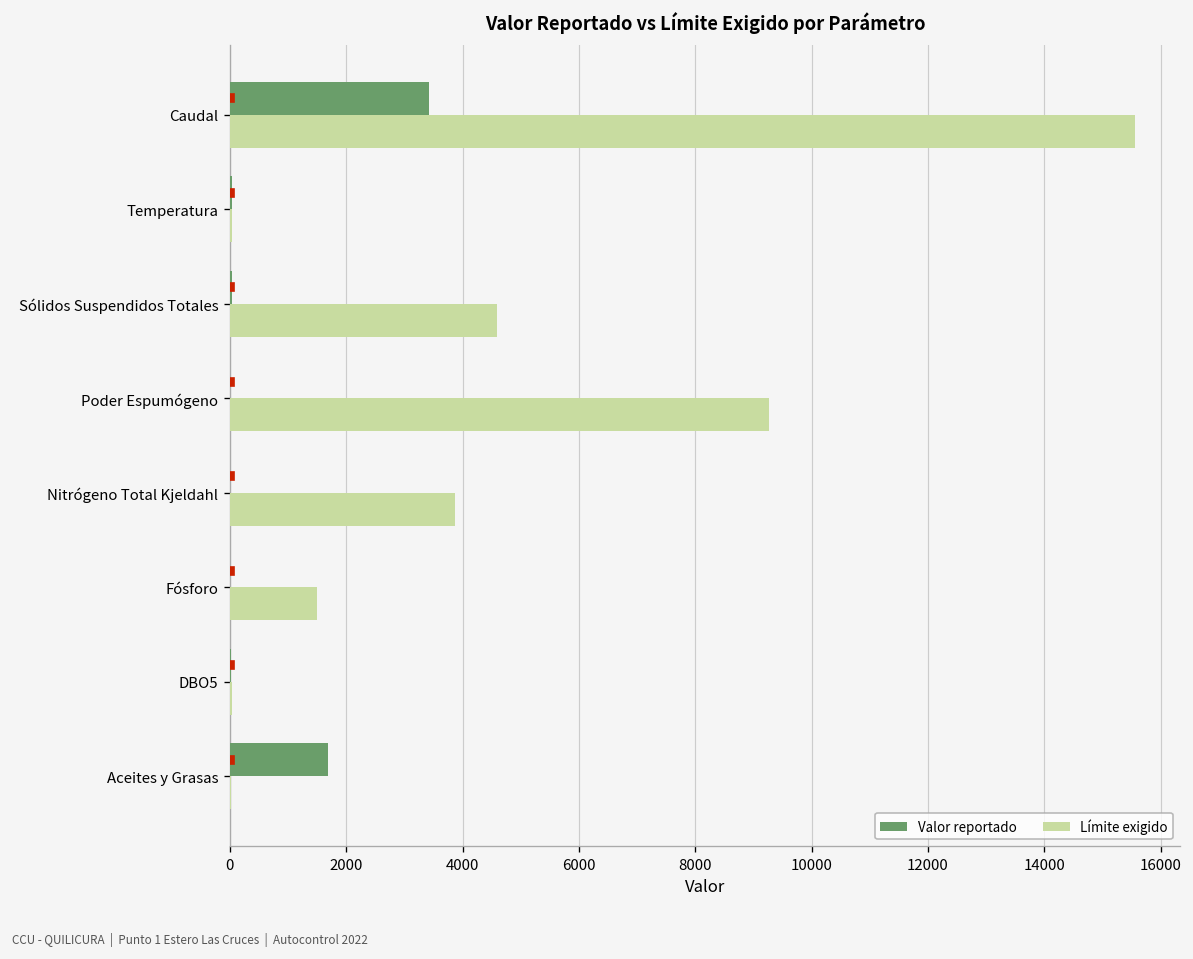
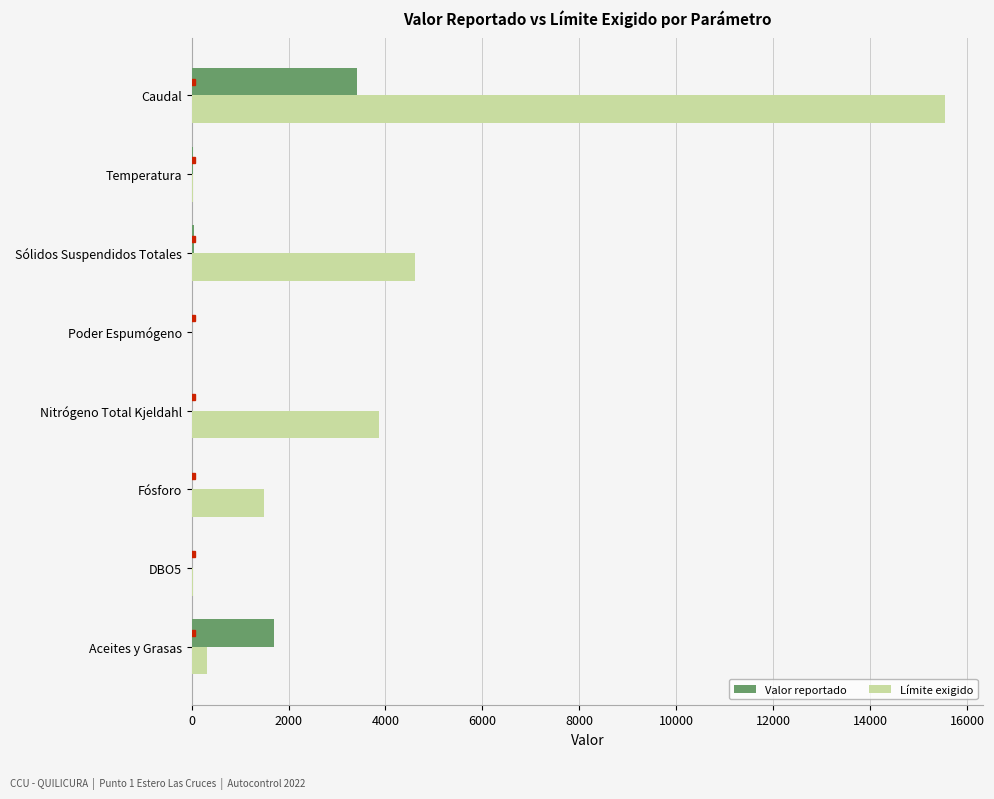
  {
    "Valor reportado": {
      "Caudal": 3400,
      "Aceites y Grasas": 1700
    },
    "Límite exigido": {
      "Caudal": 15600,
      "Sólidos Suspendidos Totales": 4600,
-     "Poder Espumógeno": 9300,
+     "Poder Espumógeno": 0,
      "Nitrógeno Total Kjeldahl": 3900,
      "Fósforo": 1500,
-     "Aceites y Grasas": 0
+     "Aceites y Grasas": 300
    }
  }
